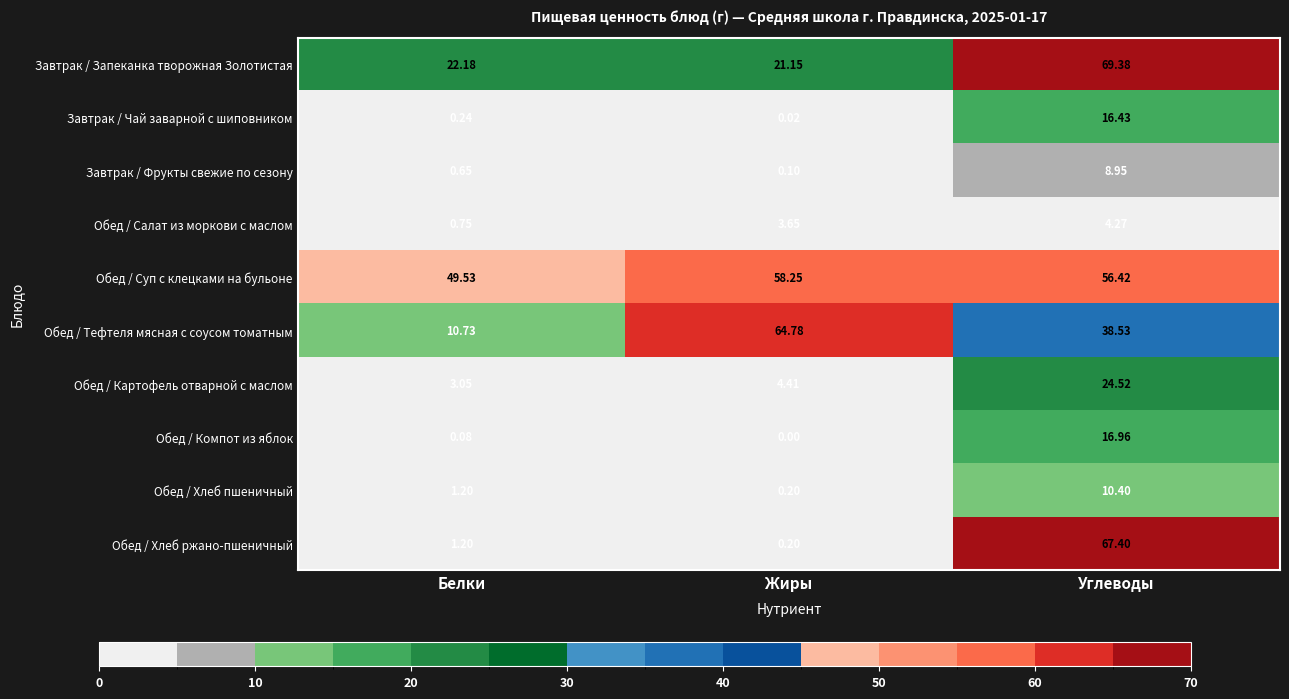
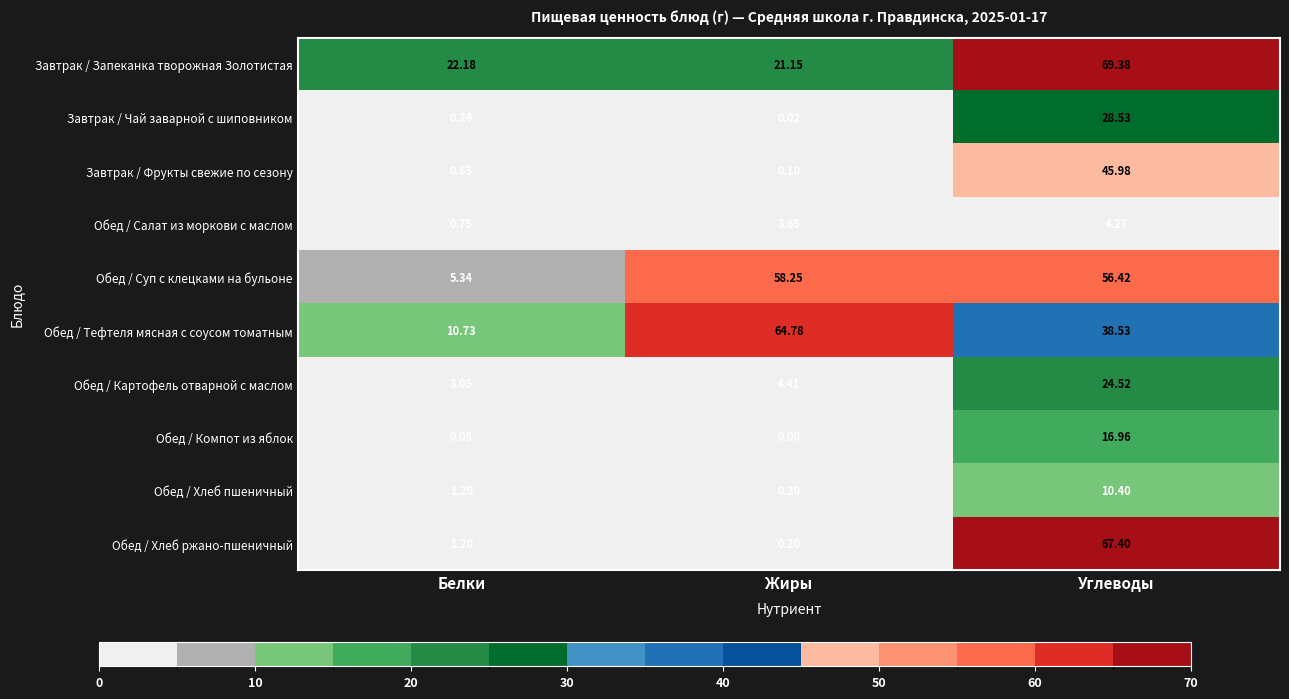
  {
    "Пищевая ценность блюд (г) — Средняя школа г. Правдинска, 2025-01-17": {
      "Завтрак / Запеканка творожная Золотистая": {
        "Белки": 22.18,
        "Жиры": 21.15,
        "Углеводы": 69.38
      },
      "Завтрак / Чай заварной с шиповником": {
-       "Углеводы": 16.43
+       "Углеводы": 28.53
      },
      "Завтрак / Фрукты свежие по сезону": {
-       "Углеводы": 8.95
+       "Углеводы": 45.98
      },
      "Обед / Суп с клецками на бульоне": {
-       "Белки": 49.53,
+       "Белки": 5.34,
        "Жиры": 58.25,
        "Углеводы": 56.42
      },
      "Обед / Тефтеля мясная с соусом томатным": {
        "Белки": 10.73,
        "Жиры": 64.78,
        "Углеводы": 38.53
      },
      "Обед / Картофель отварной с маслом": {
        "Углеводы": 24.52
      },
      "Обед / Компот из яблок": {
        "Углеводы": 16.96
      },
      "Обед / Хлеб пшеничный": {
        "Углеводы": 10.40
      },
      "Обед / Хлеб ржано-пшеничный": {
        "Углеводы": 67.40
      }
    }
  }
